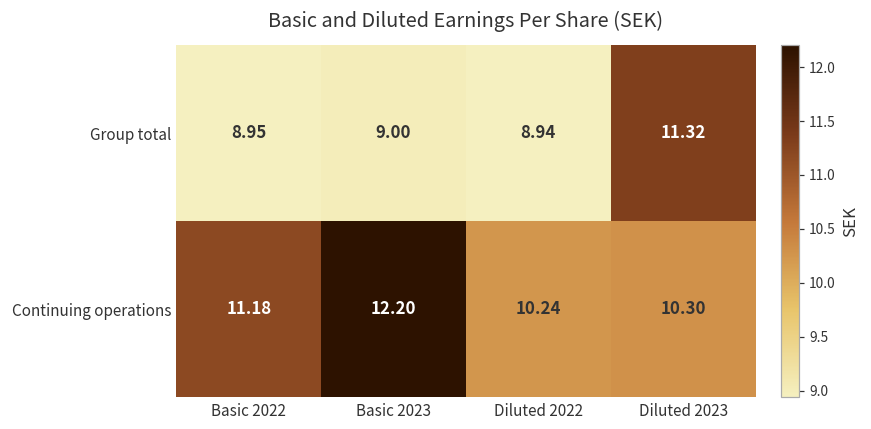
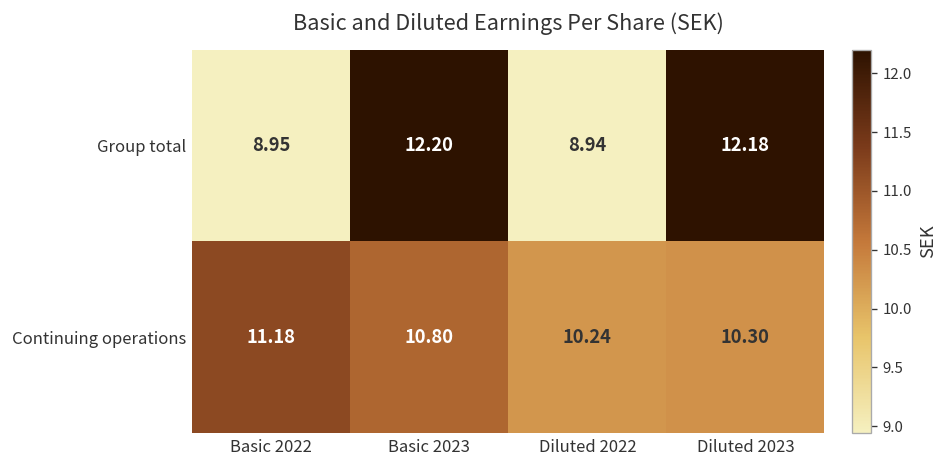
  {
    "Group total": {
      "Basic 2022": 8.95,
-     "Basic 2023": 9.00,
+     "Basic 2023": 12.20,
      "Diluted 2022": 8.94,
-     "Diluted 2023": 11.32
+     "Diluted 2023": 12.18
    },
    "Continuing operations": {
      "Basic 2022": 11.18,
-     "Basic 2023": 12.20,
+     "Basic 2023": 10.80,
      "Diluted 2022": 10.24,
      "Diluted 2023": 10.30
    }
  }
